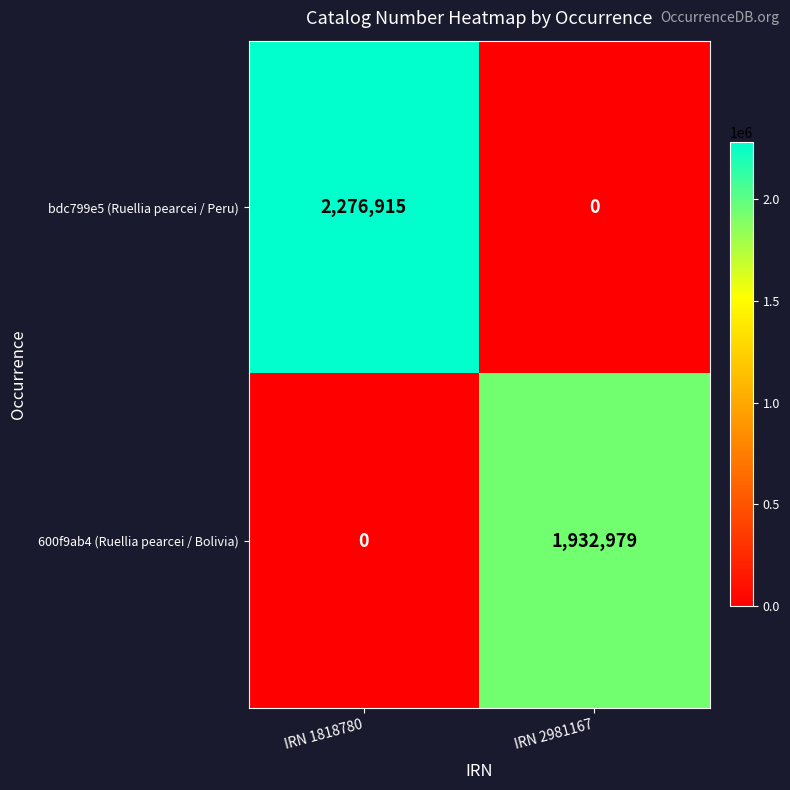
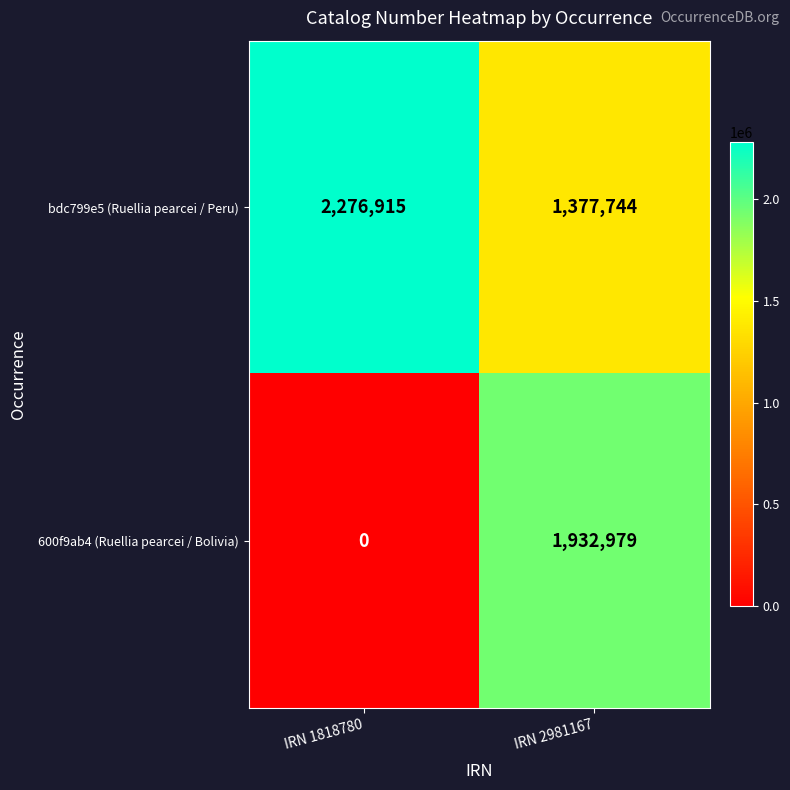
  {
    "bdc799e5 (Ruellia pearcei / Peru)": {
      "IRN 1818780": "2,276,915",
-     "IRN 2981167": "0"
+     "IRN 2981167": "1,377,744"
    },
    "600f9ab4 (Ruellia pearcei / Bolivia)": {
      "IRN 1818780": "0",
      "IRN 2981167": "1,932,979"
    }
  }
